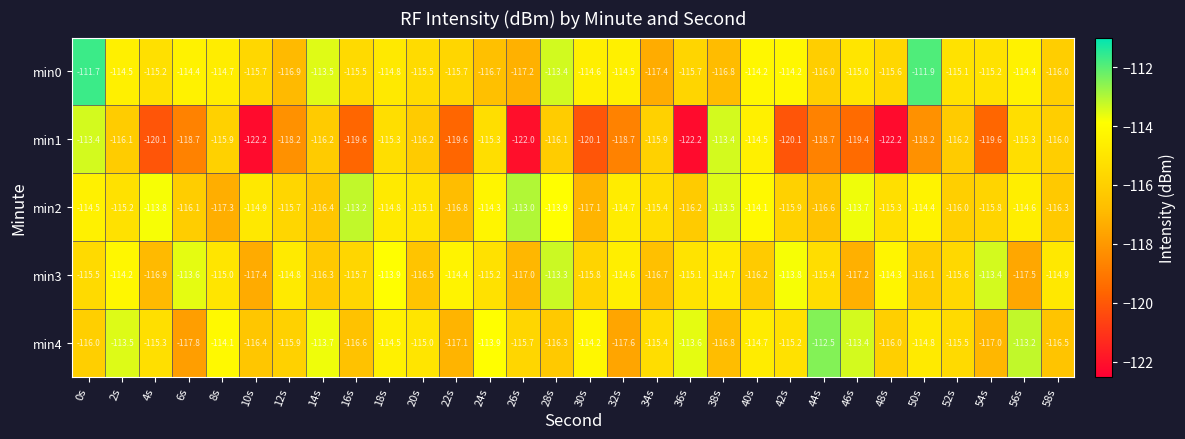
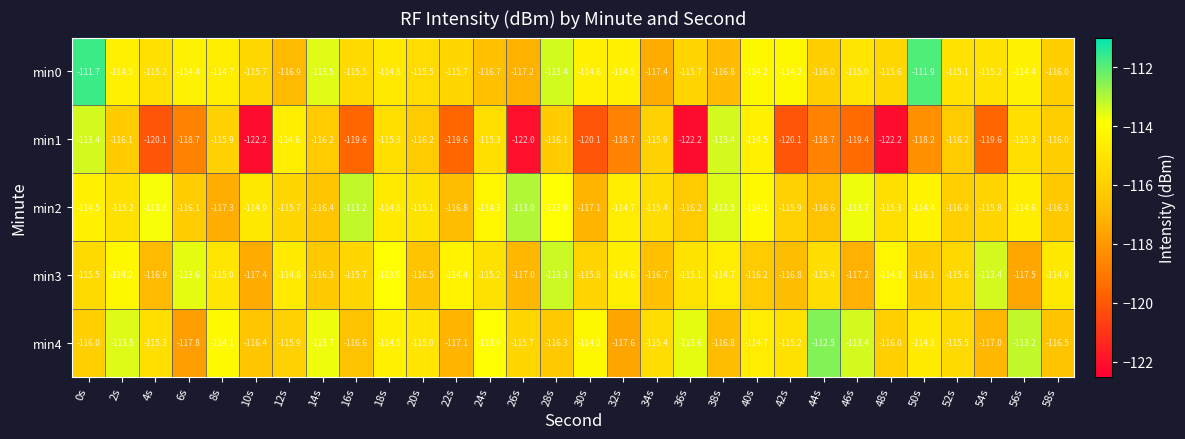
  {
    "min0": {
      "0s": -111.7,
      "2s": -114.5,
      "4s": -115.2,
      "6s": -114.4,
      "8s": -114.7,
      "10s": -115.7,
      "12s": -116.9,
      "14s": -113.5,
      "16s": -115.5,
      "18s": -114.8,
      "20s": -115.5,
      "22s": -115.7,
      "24s": -116.7,
      "26s": -117.2,
      "28s": -113.4,
      "30s": -114.6,
      "32s": -114.5,
      "34s": -117.4,
      "36s": -115.7,
      "38s": -116.8,
      "40s": -114.2,
      "42s": -114.2,
      "44s": -116.0,
      "46s": -115.0,
      "48s": -115.6,
      "50s": -111.9,
      "52s": -115.1,
      "54s": -115.2,
      "56s": -114.4,
      "58s": -116.0
    },
    "min1": {
      "0s": -113.4,
      "2s": -116.1,
      "4s": -120.1,
      "6s": -118.7,
      "8s": -115.9,
      "10s": -122.2,
-     "12s": -118.2,
+     "12s": -114.6,
      "14s": -116.2,
      "16s": -119.6,
      "18s": -115.3,
      "20s": -116.2,
      "22s": -119.6,
      "24s": -115.3,
      "26s": -122.0,
      "28s": -116.1,
      "30s": -120.1,
      "32s": -118.7,
      "34s": -115.9,
      "36s": -122.2,
      "38s": -113.4,
      "40s": -114.5,
      "42s": -120.1,
      "44s": -118.7,
      "46s": -119.4,
      "48s": -122.2,
      "50s": -118.2,
      "52s": -116.2,
      "54s": -119.6,
      "56s": -115.3,
      "58s": -116.0
    },
    "min2": {
      "0s": -114.5,
      "2s": -115.2,
      "4s": -113.8,
      "6s": -116.1,
      "8s": -117.3,
      "10s": -114.9,
      "12s": -115.7,
      "14s": -116.4,
      "16s": -113.2,
      "18s": -114.8,
      "20s": -115.1,
      "22s": -116.8,
      "24s": -114.3,
      "26s": -113.0,
      "28s": -113.9,
      "30s": -117.1,
      "32s": -114.7,
      "34s": -115.4,
      "36s": -116.2,
      "38s": -113.5,
      "40s": -114.1,
      "42s": -115.9,
      "44s": -116.6,
      "46s": -113.7,
      "48s": -115.3,
      "50s": -114.4,
      "52s": -116.0,
      "54s": -115.8,
      "56s": -114.6,
      "58s": -116.3
    },
    "min3": {
      "0s": -115.5,
      "2s": -114.2,
      "4s": -116.9,
      "6s": -113.6,
      "8s": -115.0,
      "10s": -117.4,
      "12s": -114.8,
      "14s": -116.3,
      "16s": -115.7,
      "18s": -113.9,
      "20s": -116.5,
      "22s": -114.4,
      "24s": -115.2,
      "26s": -117.0,
      "28s": -113.3,
      "30s": -115.8,
      "32s": -114.6,
      "34s": -116.7,
      "36s": -115.1,
      "38s": -114.7,
      "40s": -116.2,
-     "42s": -113.8,
+     "42s": -116.8,
      "44s": -115.4,
      "46s": -117.2,
      "48s": -114.3,
      "50s": -116.1,
      "52s": -115.6,
      "54s": -113.4,
      "56s": -117.5,
      "58s": -114.9
    },
    "min4": {
      "0s": -116.0,
      "2s": -113.5,
      "4s": -115.3,
      "6s": -117.8,
      "8s": -114.1,
      "10s": -116.4,
      "12s": -115.9,
      "14s": -113.7,
      "16s": -116.6,
      "18s": -114.5,
      "20s": -115.0,
      "22s": -117.1,
      "24s": -113.9,
      "26s": -115.7,
      "28s": -116.3,
      "30s": -114.2,
      "32s": -117.6,
      "34s": -115.4,
      "36s": -113.6,
      "38s": -116.8,
      "40s": -114.7,
      "42s": -115.2,
      "44s": -112.5,
      "46s": -113.4,
      "48s": -116.0,
      "50s": -114.8,
      "52s": -115.5,
      "54s": -117.0,
      "56s": -113.2,
      "58s": -116.5
    }
  }
